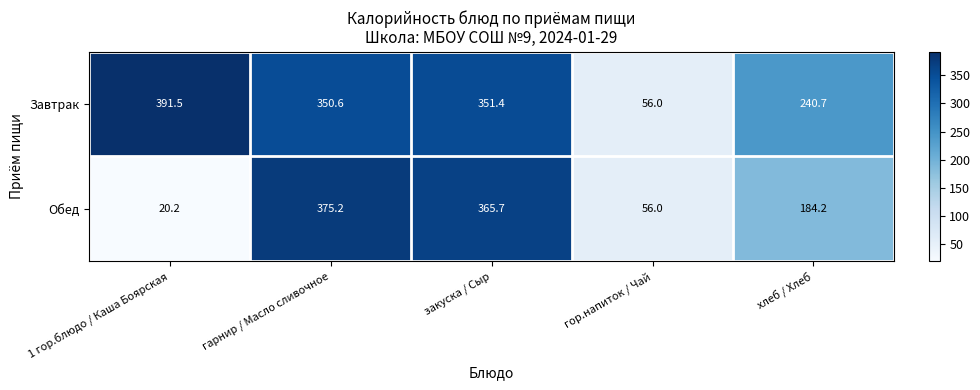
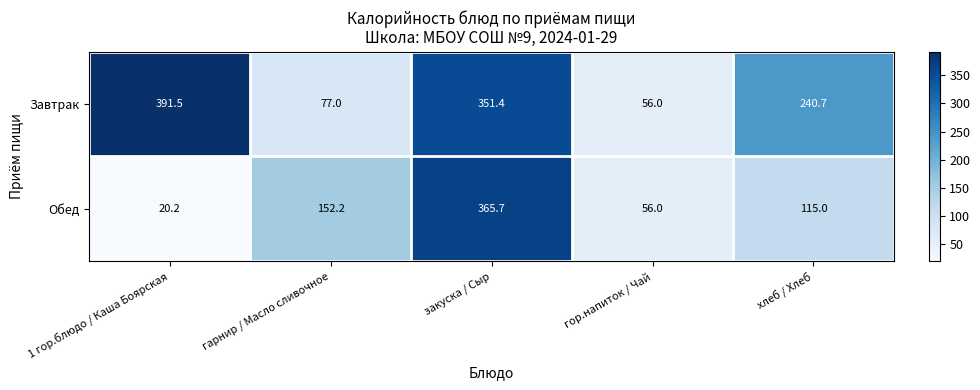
  {
    "Завтрак": {
      "1 гор.блюдо / Каша Боярская": 391.5,
-     "гарнир / Масло сливочное": 350.6,
+     "гарнир / Масло сливочное": 77.0,
      "закуска / Сыр": 351.4,
      "гор.напиток / Чай": 56.0,
      "хлеб / Хлеб": 240.7
    },
    "Обед": {
      "1 гор.блюдо / Каша Боярская": 20.2,
-     "гарнир / Масло сливочное": 375.2,
+     "гарнир / Масло сливочное": 152.2,
      "закуска / Сыр": 365.7,
      "гор.напиток / Чай": 56.0,
-     "хлеб / Хлеб": 184.2
+     "хлеб / Хлеб": 115.0
    }
  }
